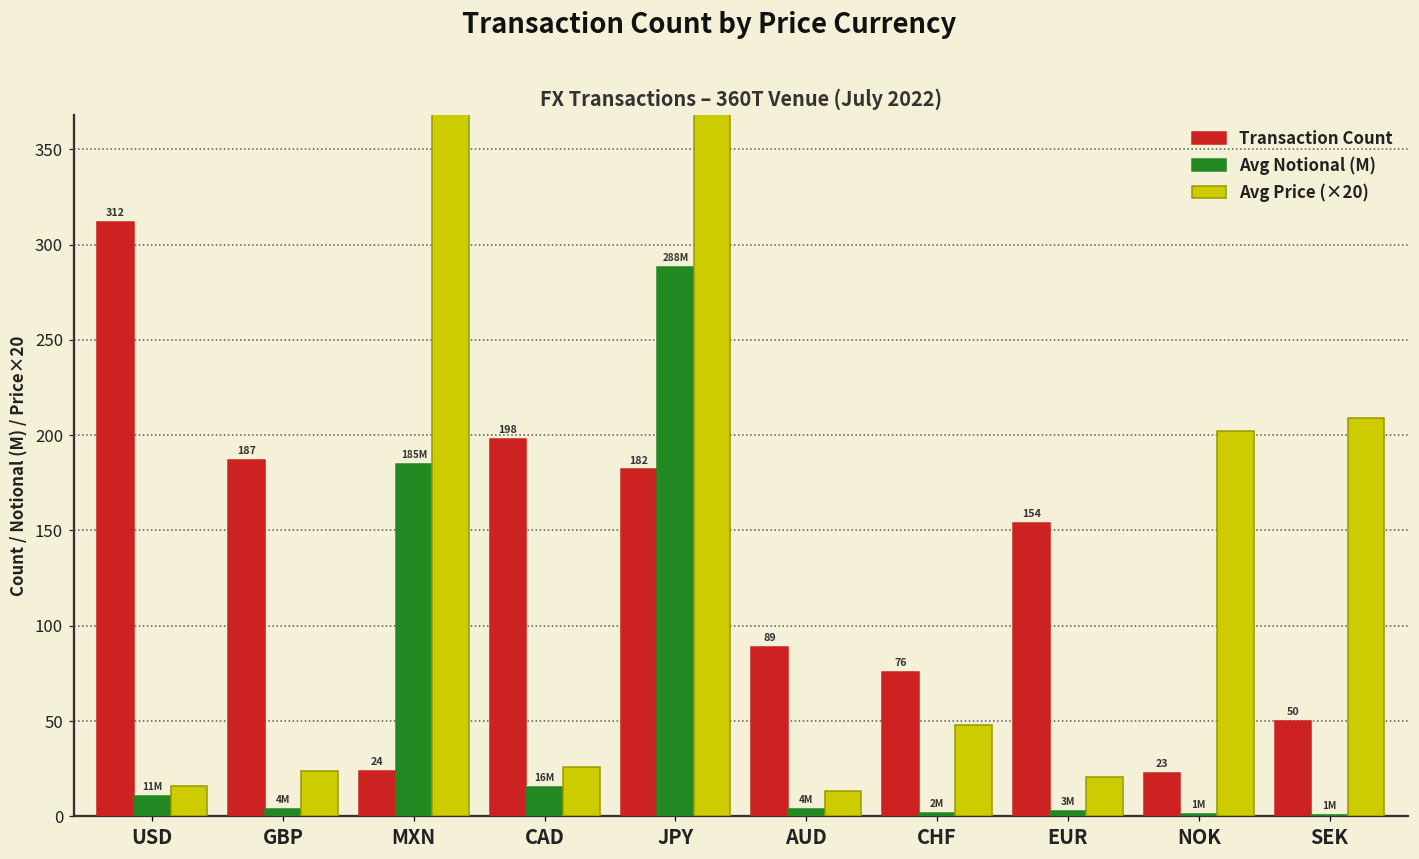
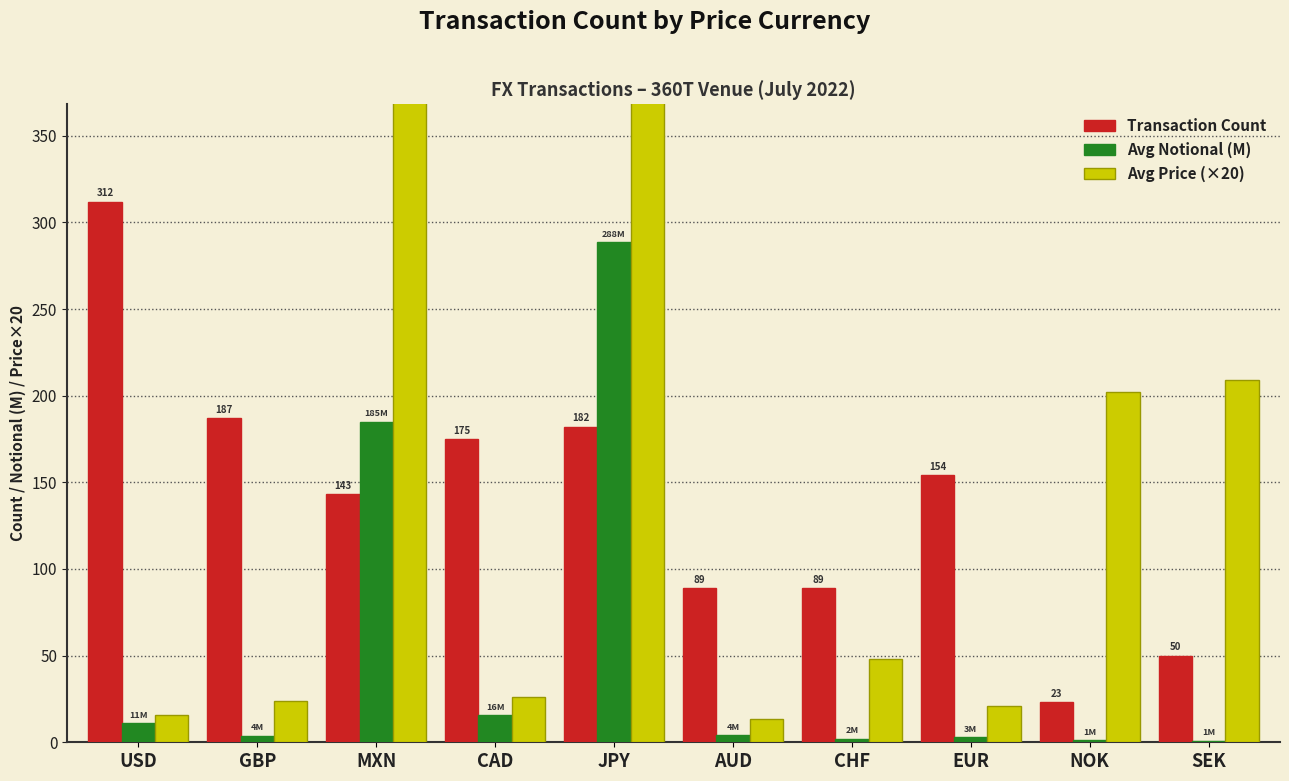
  {
    "Transaction Count": {
      "USD": "312",
      "GBP": "187",
-     "MXN": "24",
-     "CAD": "198",
+     "MXN": "143",
+     "CAD": "175",
      "JPY": "182",
      "AUD": "89",
-     "CHF": "76",
+     "CHF": "89",
      "EUR": "154",
      "NOK": "23",
      "SEK": "50"
    },
    "Avg Notional (M)": {
      "USD": "11M",
      "GBP": "4M",
      "MXN": "185M",
      "CAD": "16M",
      "JPY": "288M",
      "AUD": "4M",
      "CHF": "2M",
      "EUR": "3M",
      "NOK": "1M",
      "SEK": "1M"
    },
    "Avg Price (×20)": {
      "USD": "16",
      "GBP": "24",
      "CAD": "26",
      "AUD": "14",
      "CHF": "48",
      "EUR": "21",
      "NOK": "202",
      "SEK": "209"
    }
  }
